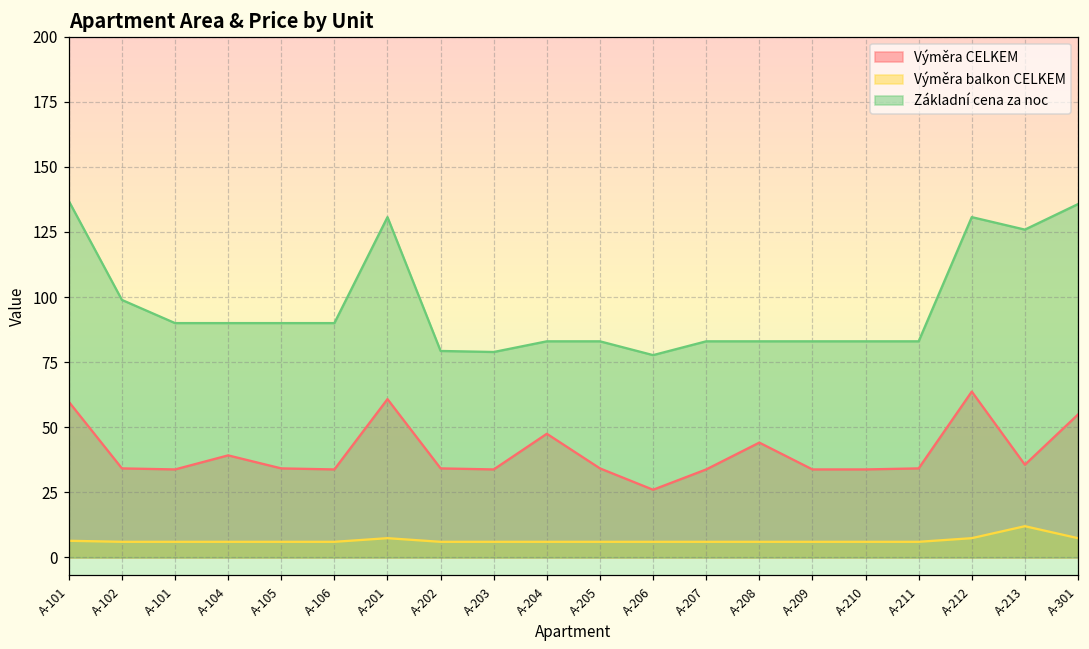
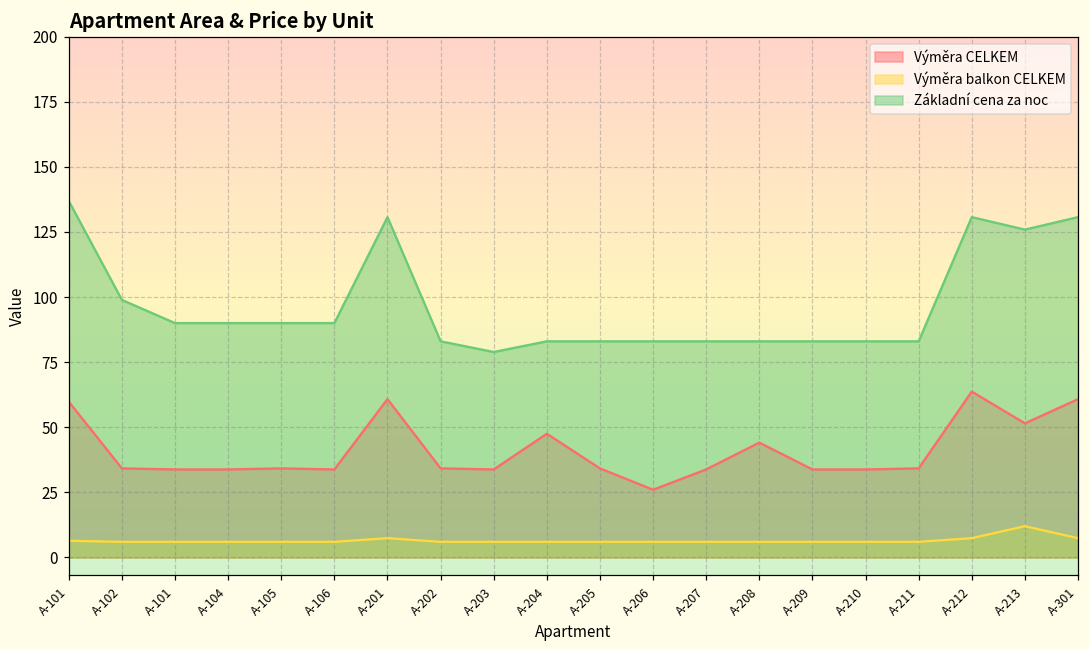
  {
    "Výměra CELKEM": {
      "A-102": 34,
-     "A-104": 39,
+     "A-104": 34,
      "A-105": 34,
      "A-106": 34,
      "A-201": 61,
      "A-202": 34,
      "A-203": 34,
      "A-204": 48,
      "A-205": 34,
      "A-206": 26,
      "A-207": 34,
      "A-208": 44,
      "A-209": 34,
      "A-210": 34,
      "A-211": 34,
      "A-212": 64,
-     "A-213": 36,
-     "A-301": 55
+     "A-213": 52,
+     "A-301": 61
    },
    "Výměra balkon CELKEM": {
      "A-102": 6,
      "A-104": 6,
      "A-105": 6,
      "A-106": 6,
      "A-201": 7,
      "A-202": 6,
      "A-203": 6,
      "A-204": 6,
      "A-205": 6,
      "A-206": 6,
      "A-207": 6,
      "A-208": 6,
      "A-209": 6,
      "A-210": 6,
      "A-211": 6,
      "A-212": 7,
      "A-213": 12,
      "A-301": 7
    },
    "Základní cena za noc": {
      "A-102": 99,
      "A-104": 90,
      "A-105": 90,
      "A-106": 90,
      "A-201": 131,
-     "A-202": 79,
+     "A-202": 83,
      "A-203": 79,
      "A-204": 83,
      "A-205": 83,
-     "A-206": 78,
+     "A-206": 83,
      "A-207": 83,
      "A-208": 83,
      "A-209": 83,
      "A-210": 83,
      "A-211": 83,
      "A-212": 131,
      "A-213": 126,
-     "A-301": 136
+     "A-301": 131
    }
  }
